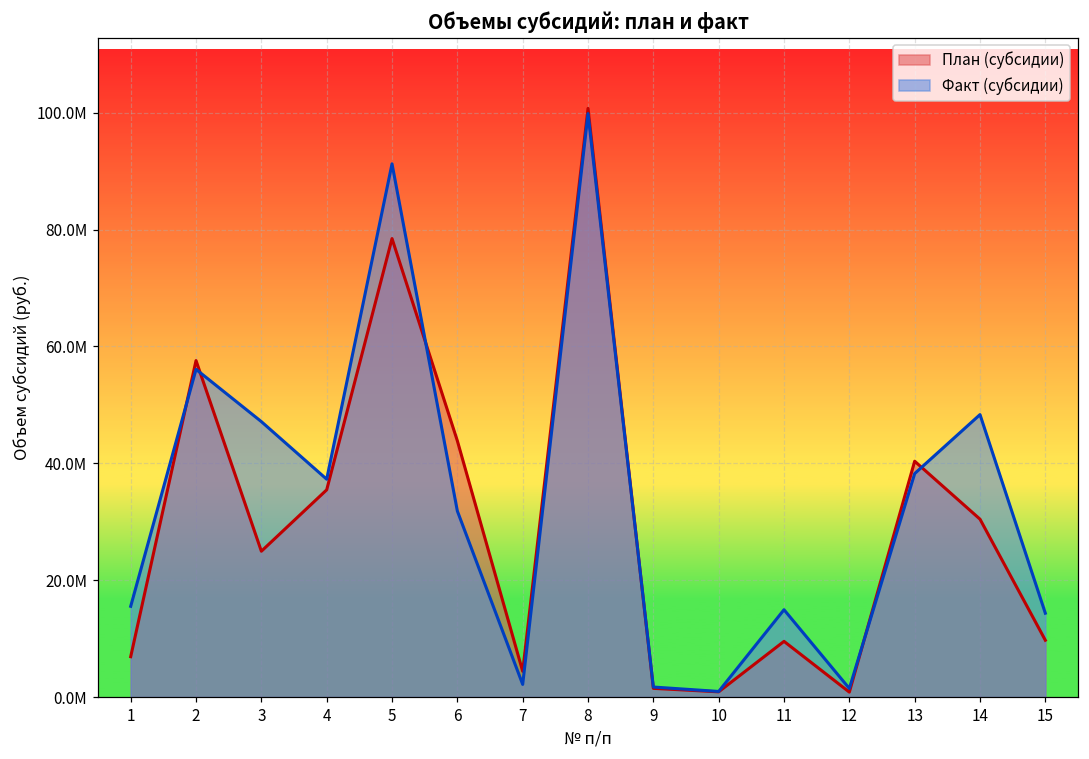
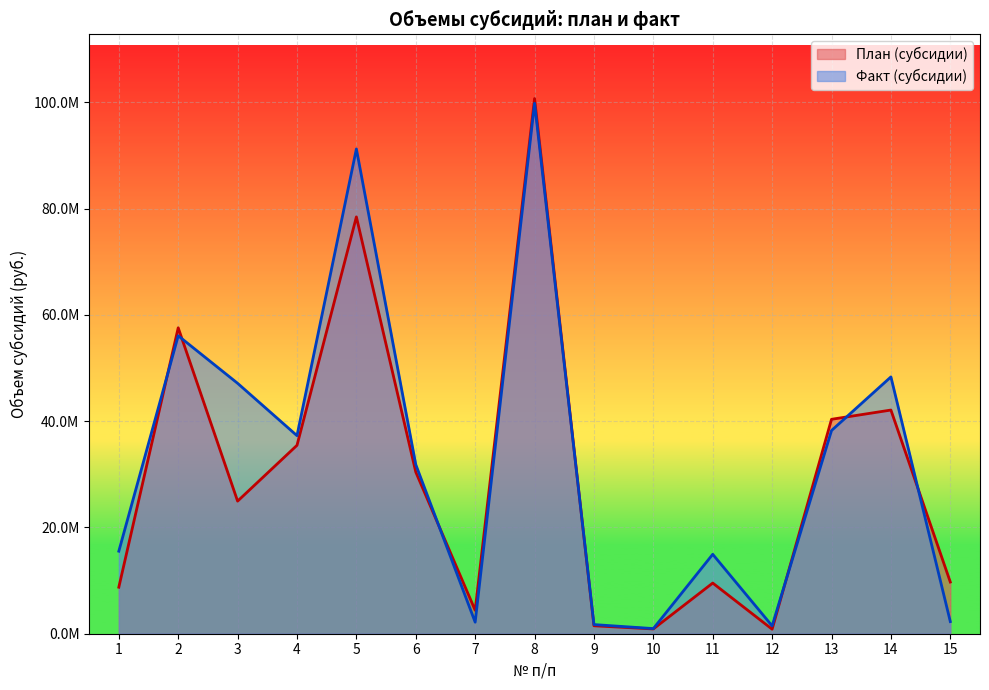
  {
    "План (субсидии)": {
-     "1": 7000000,
+     "1": 9000000,
      "2": 58000000,
      "3": 25000000,
      "4": 35000000,
      "5": 78000000,
-     "6": 44000000,
+     "6": 30000000,
      "7": 4000000,
      "8": 101000000,
      "11": 10000000,
      "12": 1000000,
      "13": 40000000,
-     "14": 30000000,
+     "14": 42000000,
      "15": 10000000
    },
    "Факт (субсидии)": {
      "1": 16000000,
      "2": 56000000,
      "3": 47000000,
      "4": 37000000,
      "5": 91000000,
      "6": 32000000,
      "7": 2000000,
      "8": 100000000,
      "11": 15000000,
      "12": 1000000,
      "13": 38000000,
      "14": 48000000,
-     "15": 14000000
+     "15": 2000000
    }
  }
